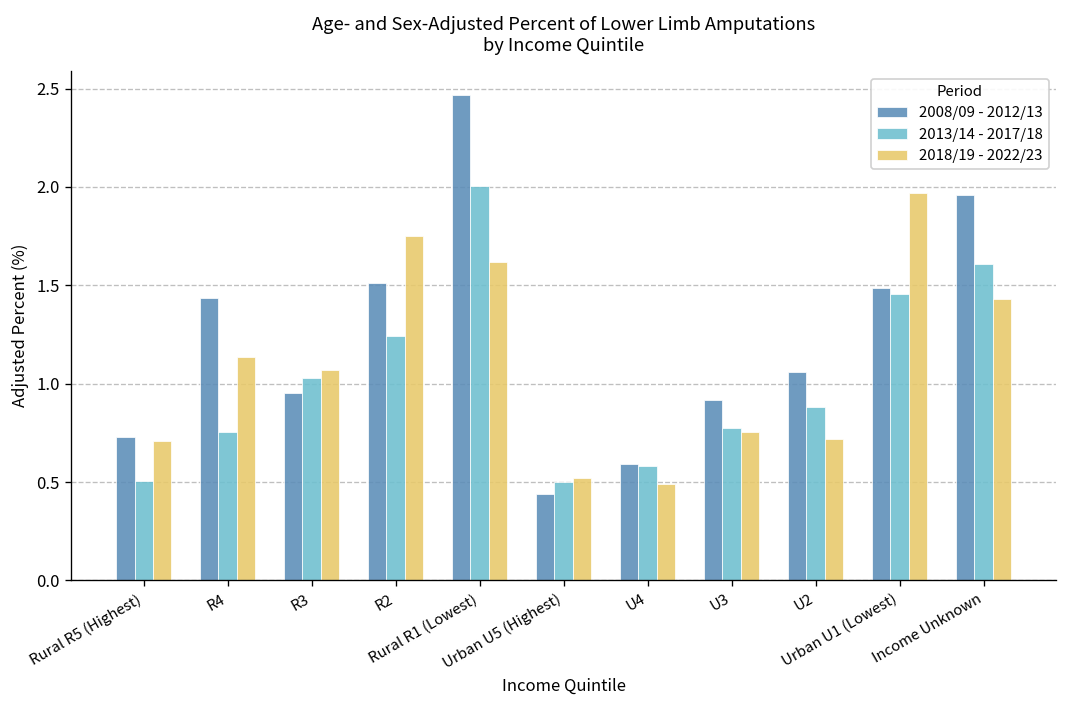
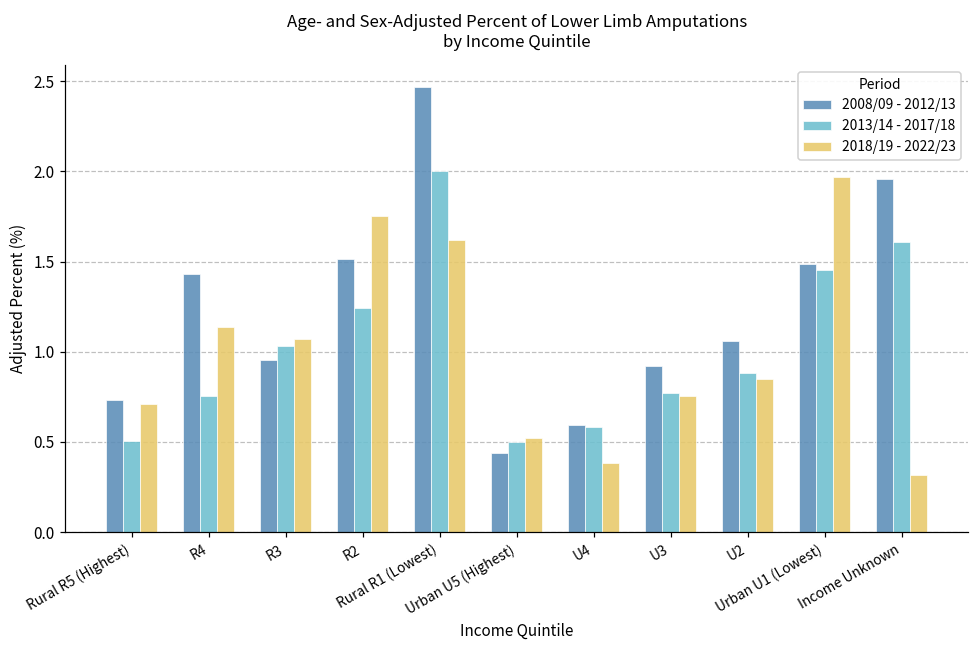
  {
    "2018/19 - 2022/23": {
      "Rural R5 (Highest)": 0.71,
      "R4": 1.14,
      "R3": 1.07,
      "R2": 1.75,
      "Rural R1 (Lowest)": 1.62,
      "Urban U5 (Highest)": 0.52,
-     "U4": 0.49,
+     "U4": 0.38,
      "U3": 0.75,
-     "U2": 0.72,
+     "U2": 0.85,
      "Urban U1 (Lowest)": 1.97,
-     "Income Unknown": 1.43
+     "Income Unknown": 0.31
    }
  }
